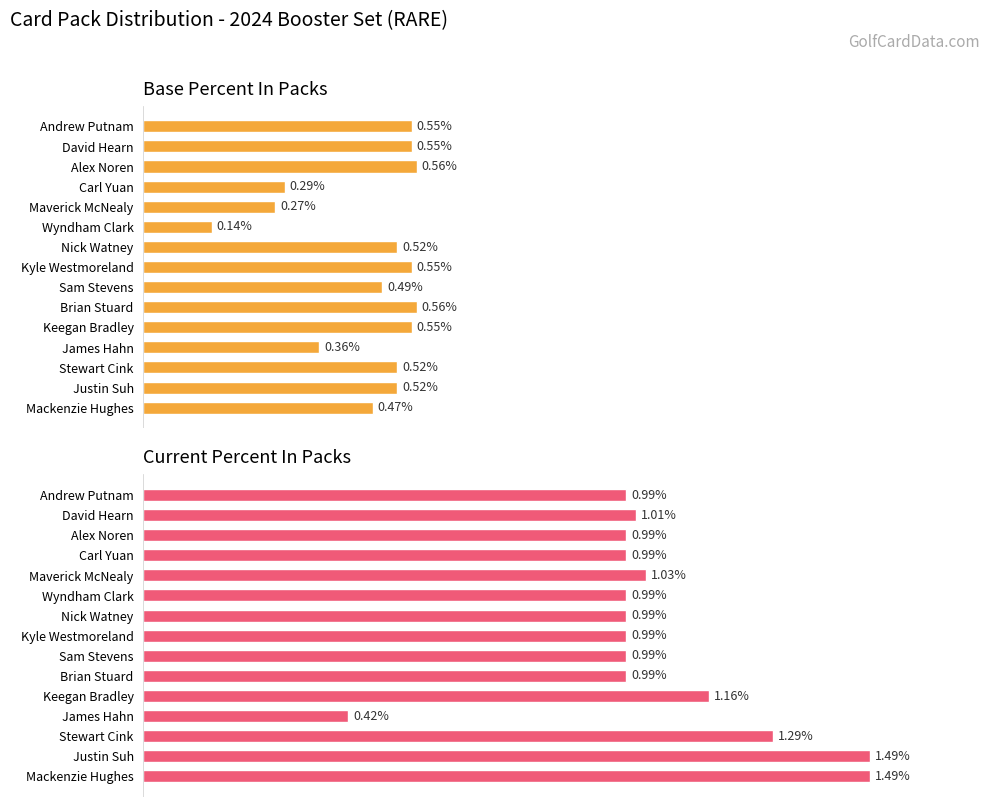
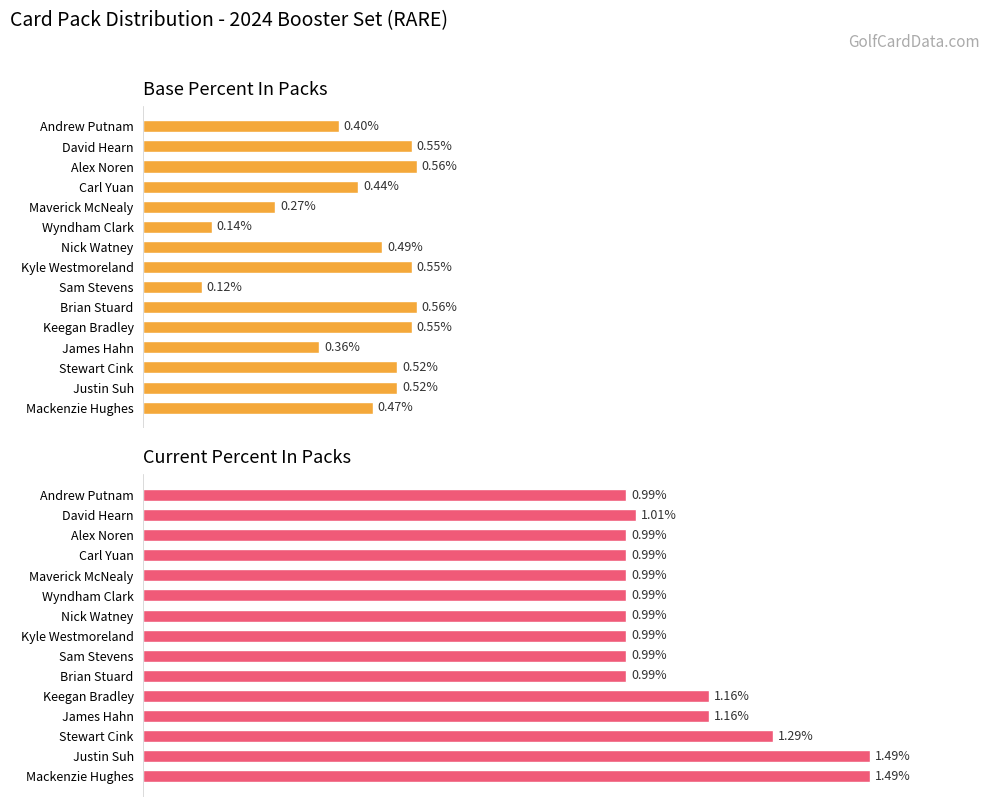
  {
    "Base Percent In Packs": {
-     "Andrew Putnam": "0.55%",
+     "Andrew Putnam": "0.40%",
      "David Hearn": "0.55%",
      "Alex Noren": "0.56%",
-     "Carl Yuan": "0.29%",
+     "Carl Yuan": "0.44%",
      "Maverick McNealy": "0.27%",
      "Wyndham Clark": "0.14%",
-     "Nick Watney": "0.52%",
+     "Nick Watney": "0.49%",
      "Kyle Westmoreland": "0.55%",
-     "Sam Stevens": "0.49%",
+     "Sam Stevens": "0.12%",
      "Brian Stuard": "0.56%",
      "Keegan Bradley": "0.55%",
      "James Hahn": "0.36%",
      "Stewart Cink": "0.52%",
      "Justin Suh": "0.52%",
      "Mackenzie Hughes": "0.47%"
    },
    "Current Percent In Packs": {
      "Andrew Putnam": "0.99%",
      "David Hearn": "1.01%",
      "Alex Noren": "0.99%",
      "Carl Yuan": "0.99%",
-     "Maverick McNealy": "1.03%",
+     "Maverick McNealy": "0.99%",
      "Wyndham Clark": "0.99%",
      "Nick Watney": "0.99%",
      "Kyle Westmoreland": "0.99%",
      "Sam Stevens": "0.99%",
      "Brian Stuard": "0.99%",
      "Keegan Bradley": "1.16%",
-     "James Hahn": "0.42%",
+     "James Hahn": "1.16%",
      "Stewart Cink": "1.29%",
      "Justin Suh": "1.49%",
      "Mackenzie Hughes": "1.49%"
    }
  }
